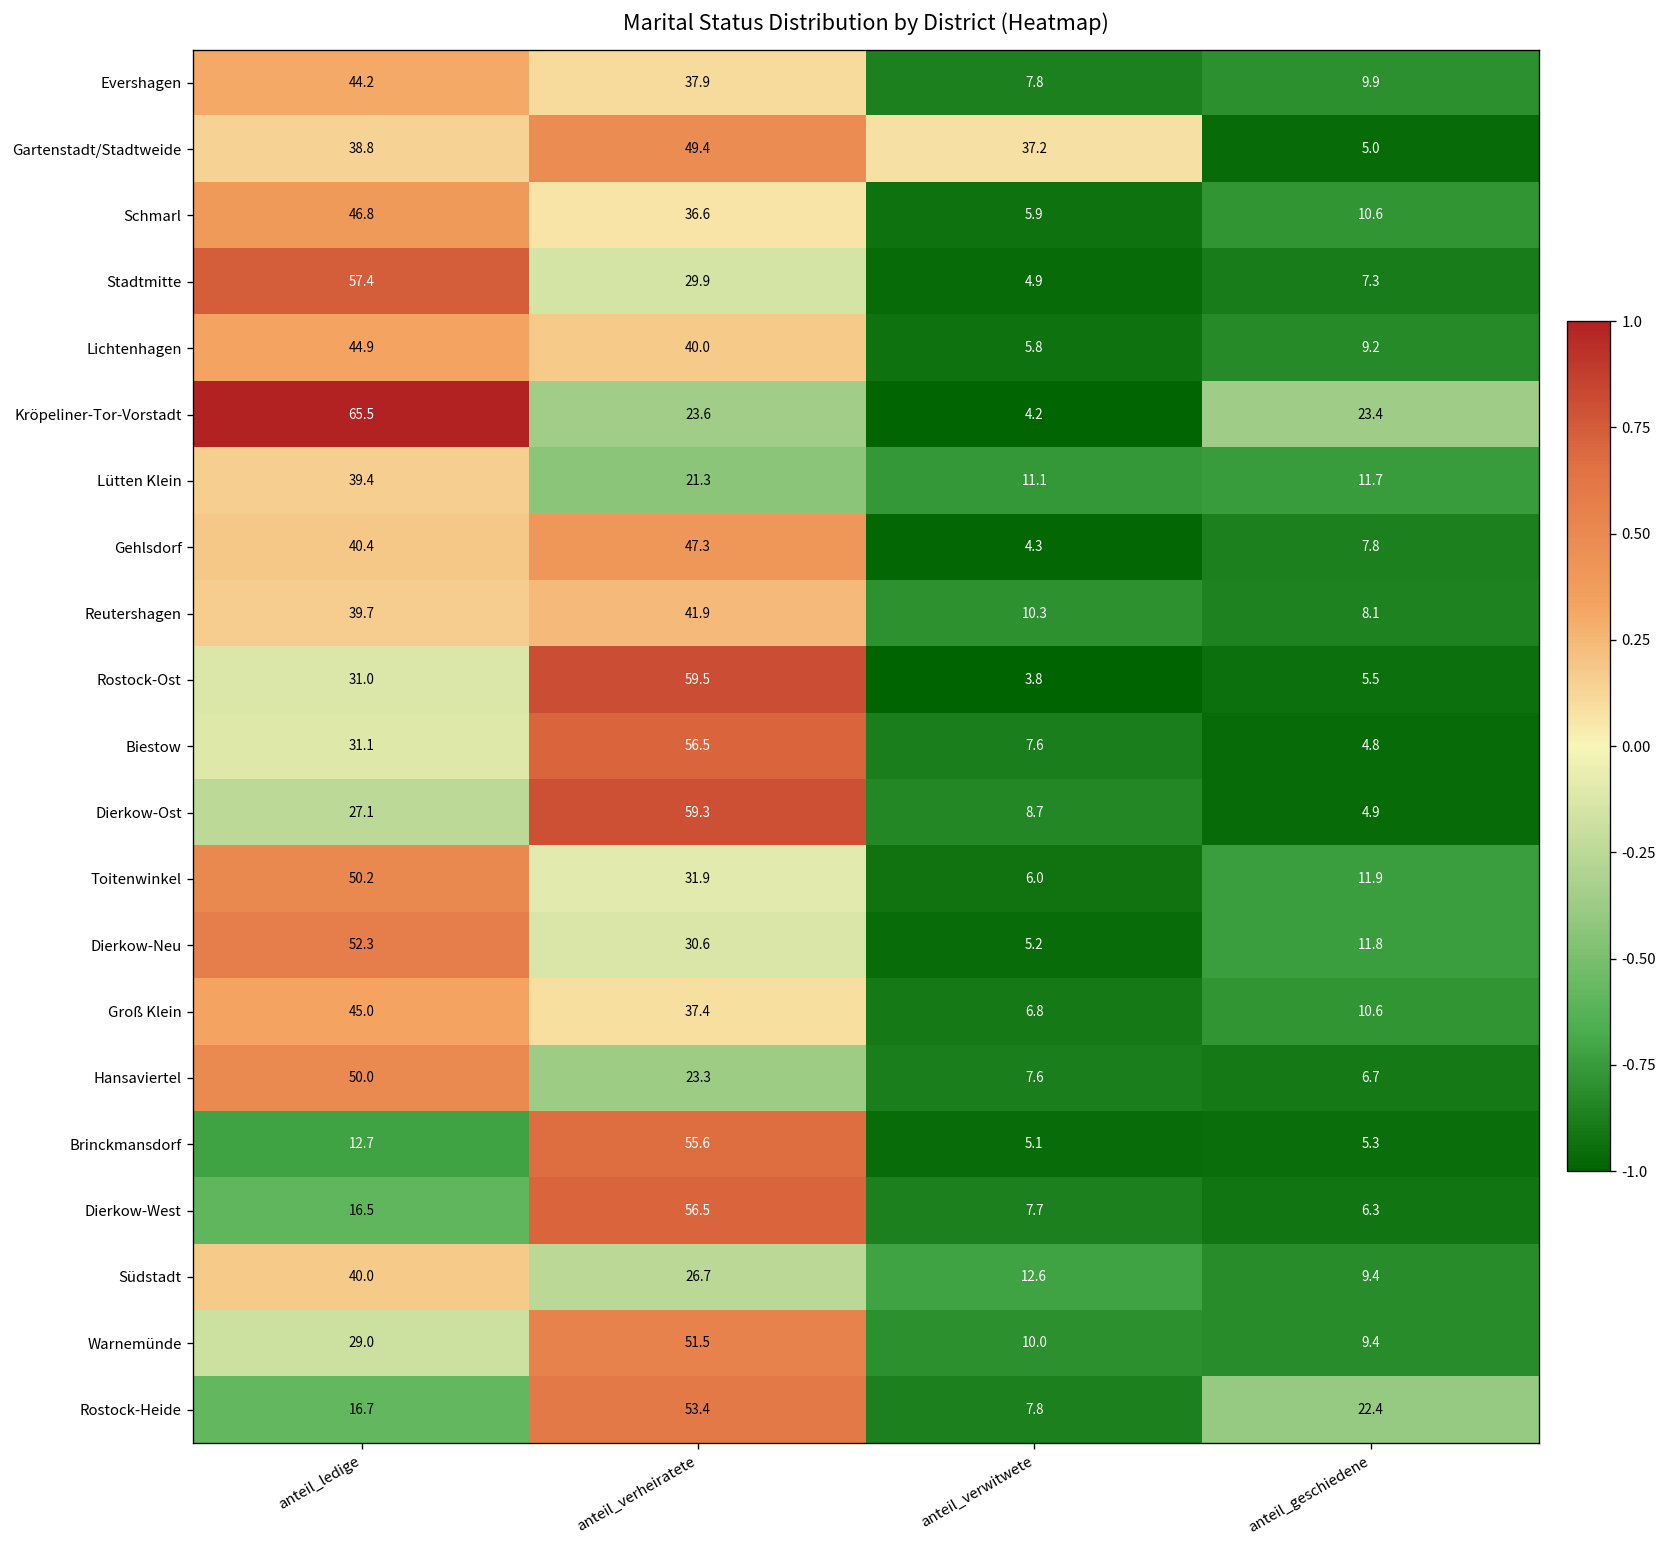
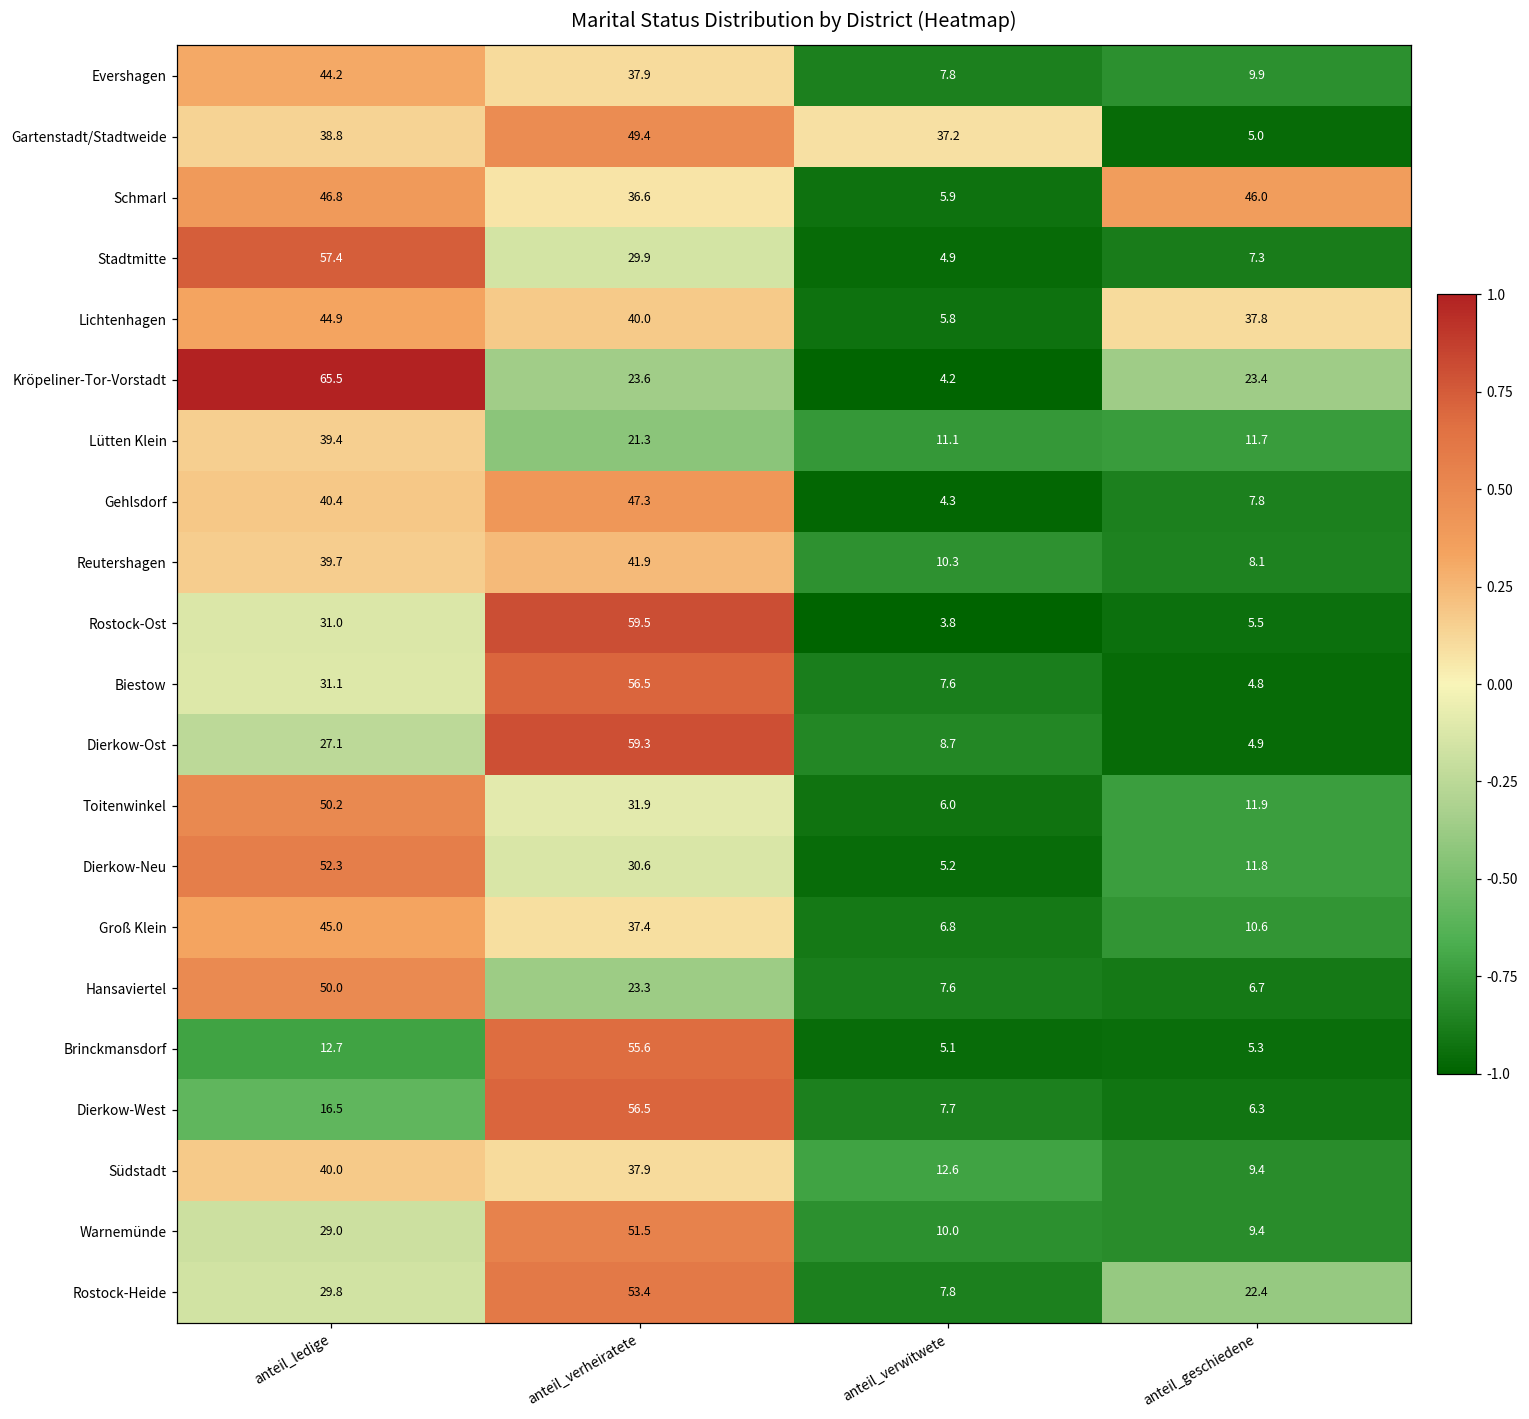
  {
    "Evershagen": {
      "anteil_ledige": 44.2,
      "anteil_verheiratete": 37.9,
      "anteil_verwitwete": 7.8,
      "anteil_geschiedene": 9.9
    },
    "Gartenstadt/Stadtweide": {
      "anteil_ledige": 38.8,
      "anteil_verheiratete": 49.4,
      "anteil_verwitwete": 37.2,
      "anteil_geschiedene": 5.0
    },
    "Schmarl": {
      "anteil_ledige": 46.8,
      "anteil_verheiratete": 36.6,
      "anteil_verwitwete": 5.9,
-     "anteil_geschiedene": 10.6
+     "anteil_geschiedene": 46.0
    },
    "Stadtmitte": {
      "anteil_ledige": 57.4,
      "anteil_verheiratete": 29.9,
      "anteil_verwitwete": 4.9,
      "anteil_geschiedene": 7.3
    },
    "Lichtenhagen": {
      "anteil_ledige": 44.9,
      "anteil_verheiratete": 40.0,
      "anteil_verwitwete": 5.8,
-     "anteil_geschiedene": 9.2
+     "anteil_geschiedene": 37.8
    },
    "Kröpeliner-Tor-Vorstadt": {
      "anteil_ledige": 65.5,
      "anteil_verheiratete": 23.6,
      "anteil_verwitwete": 4.2,
      "anteil_geschiedene": 23.4
    },
    "Lütten Klein": {
      "anteil_ledige": 39.4,
      "anteil_verheiratete": 21.3,
      "anteil_verwitwete": 11.1,
      "anteil_geschiedene": 11.7
    },
    "Gehlsdorf": {
      "anteil_ledige": 40.4,
      "anteil_verheiratete": 47.3,
      "anteil_verwitwete": 4.3,
      "anteil_geschiedene": 7.8
    },
    "Reutershagen": {
      "anteil_ledige": 39.7,
      "anteil_verheiratete": 41.9,
      "anteil_verwitwete": 10.3,
      "anteil_geschiedene": 8.1
    },
    "Rostock-Ost": {
      "anteil_ledige": 31.0,
      "anteil_verheiratete": 59.5,
      "anteil_verwitwete": 3.8,
      "anteil_geschiedene": 5.5
    },
    "Biestow": {
      "anteil_ledige": 31.1,
      "anteil_verheiratete": 56.5,
      "anteil_verwitwete": 7.6,
      "anteil_geschiedene": 4.8
    },
    "Dierkow-Ost": {
      "anteil_ledige": 27.1,
      "anteil_verheiratete": 59.3,
      "anteil_verwitwete": 8.7,
      "anteil_geschiedene": 4.9
    },
    "Toitenwinkel": {
      "anteil_ledige": 50.2,
      "anteil_verheiratete": 31.9,
      "anteil_verwitwete": 6.0,
      "anteil_geschiedene": 11.9
    },
    "Dierkow-Neu": {
      "anteil_ledige": 52.3,
      "anteil_verheiratete": 30.6,
      "anteil_verwitwete": 5.2,
      "anteil_geschiedene": 11.8
    },
    "Groß Klein": {
      "anteil_ledige": 45.0,
      "anteil_verheiratete": 37.4,
      "anteil_verwitwete": 6.8,
      "anteil_geschiedene": 10.6
    },
    "Hansaviertel": {
      "anteil_ledige": 50.0,
      "anteil_verheiratete": 23.3,
      "anteil_verwitwete": 7.6,
      "anteil_geschiedene": 6.7
    },
    "Brinckmansdorf": {
      "anteil_ledige": 12.7,
      "anteil_verheiratete": 55.6,
      "anteil_verwitwete": 5.1,
      "anteil_geschiedene": 5.3
    },
    "Dierkow-West": {
      "anteil_ledige": 16.5,
      "anteil_verheiratete": 56.5,
      "anteil_verwitwete": 7.7,
      "anteil_geschiedene": 6.3
    },
    "Südstadt": {
      "anteil_ledige": 40.0,
-     "anteil_verheiratete": 26.7,
+     "anteil_verheiratete": 37.9,
      "anteil_verwitwete": 12.6,
      "anteil_geschiedene": 9.4
    },
    "Warnemünde": {
      "anteil_ledige": 29.0,
      "anteil_verheiratete": 51.5,
      "anteil_verwitwete": 10.0,
      "anteil_geschiedene": 9.4
    },
    "Rostock-Heide": {
-     "anteil_ledige": 16.7,
+     "anteil_ledige": 29.8,
      "anteil_verheiratete": 53.4,
      "anteil_verwitwete": 7.8,
      "anteil_geschiedene": 22.4
    }
  }
